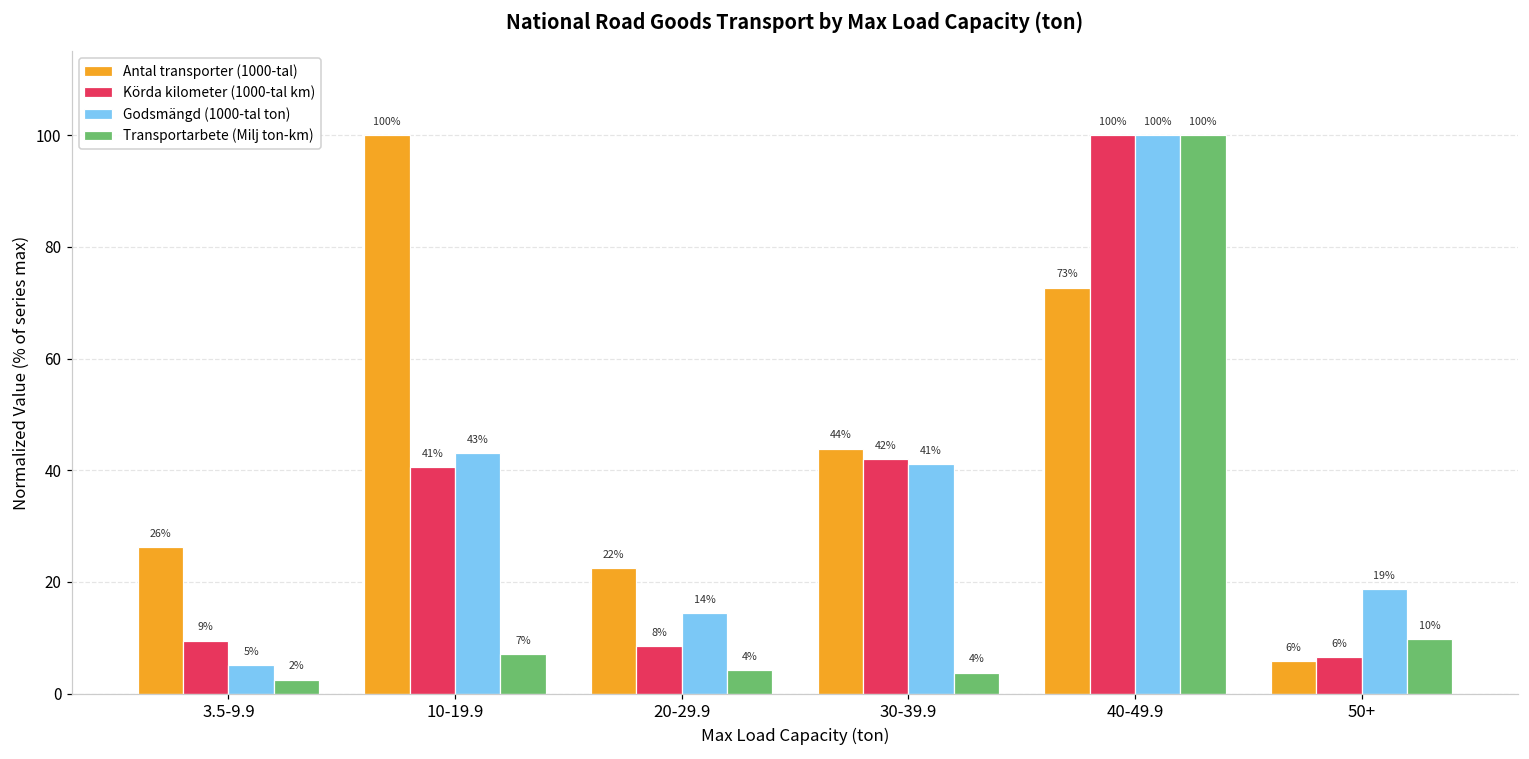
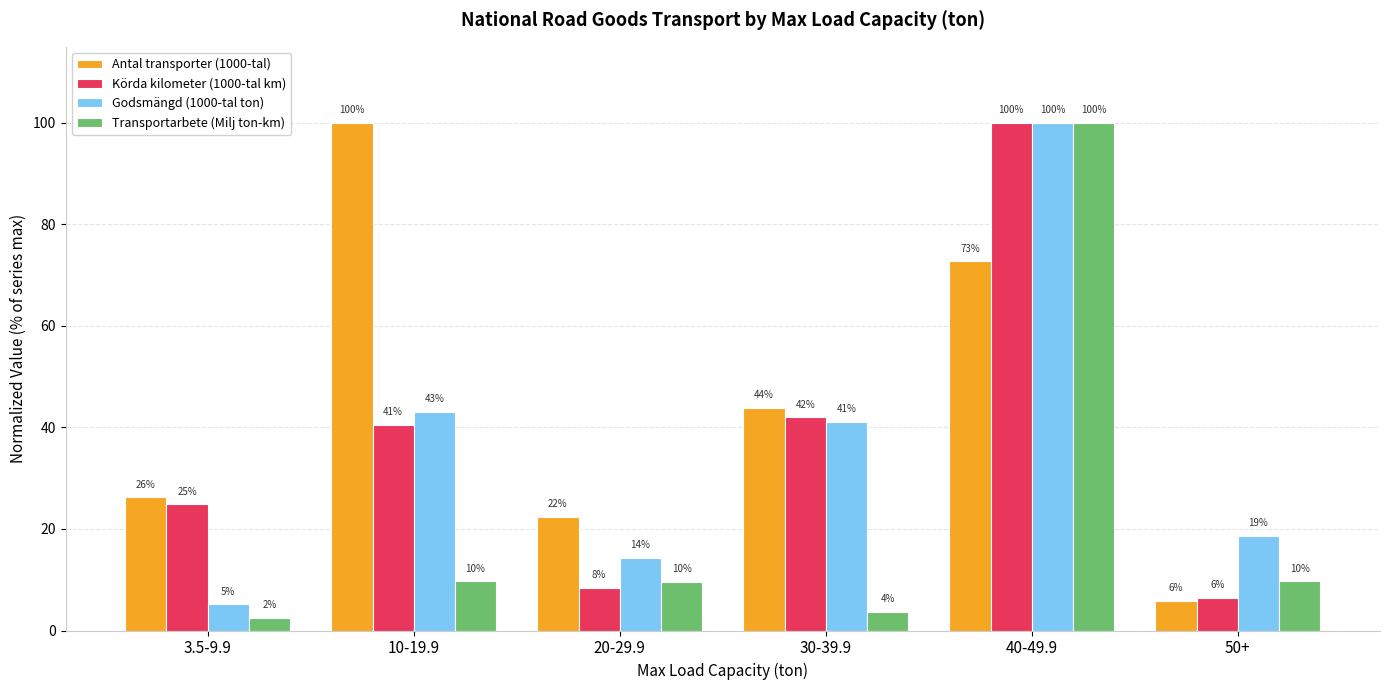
  {
    "Antal transporter (1000-tal)": {
      "3.5-9.9": "26%",
      "10-19.9": "100%",
      "20-29.9": "22%",
      "30-39.9": "44%",
      "40-49.9": "73%",
      "50+": "6%"
    },
    "Körda kilometer (1000-tal km)": {
-     "3.5-9.9": "9%",
+     "3.5-9.9": "25%",
      "10-19.9": "41%",
      "20-29.9": "8%",
      "30-39.9": "42%",
      "40-49.9": "100%",
      "50+": "6%"
    },
    "Godsmängd (1000-tal ton)": {
      "3.5-9.9": "5%",
      "10-19.9": "43%",
      "20-29.9": "14%",
      "30-39.9": "41%",
      "40-49.9": "100%",
      "50+": "19%"
    },
    "Transportarbete (Milj ton-km)": {
      "3.5-9.9": "2%",
-     "10-19.9": "7%",
-     "20-29.9": "4%",
+     "10-19.9": "10%",
+     "20-29.9": "10%",
      "30-39.9": "4%",
      "40-49.9": "100%",
      "50+": "10%"
    }
  }
